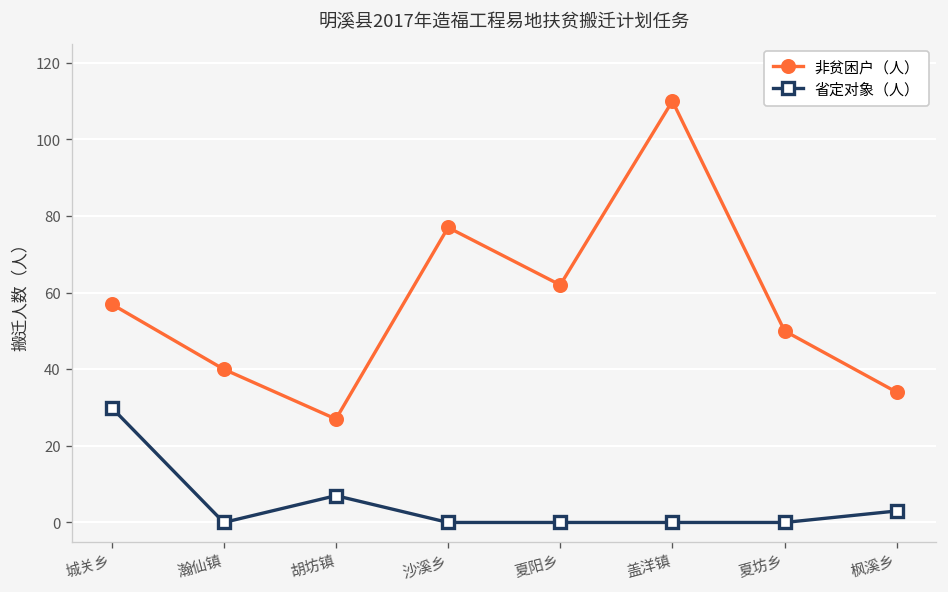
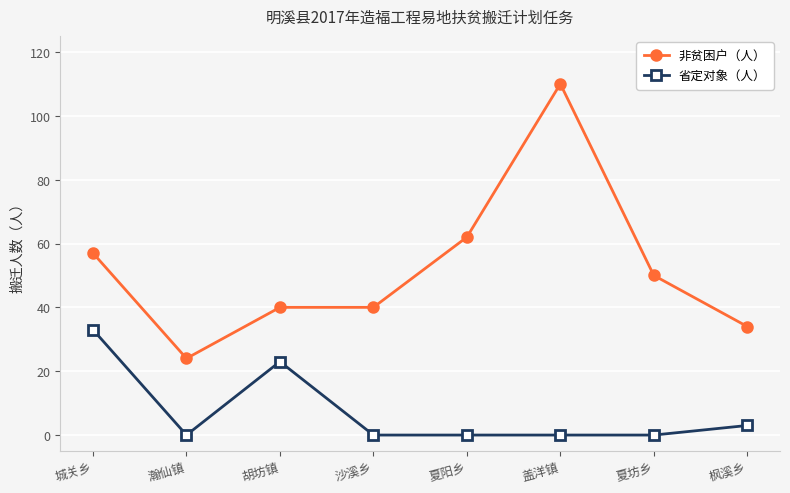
  {
    "非贫困户（人）": {
      "城关乡": 57,
-     "瀚仙镇": 40,
-     "胡坊镇": 27,
-     "沙溪乡": 77,
+     "瀚仙镇": 24,
+     "胡坊镇": 40,
+     "沙溪乡": 40,
      "夏阳乡": 62,
      "盖洋镇": 110,
      "夏坊乡": 50,
      "枫溪乡": 34
    },
    "省定对象（人）": {
-     "城关乡": 30,
+     "城关乡": 33,
      "瀚仙镇": 0,
-     "胡坊镇": 7,
+     "胡坊镇": 23,
      "沙溪乡": 0,
      "夏阳乡": 0,
      "盖洋镇": 0,
      "夏坊乡": 0,
      "枫溪乡": 3
    }
  }
